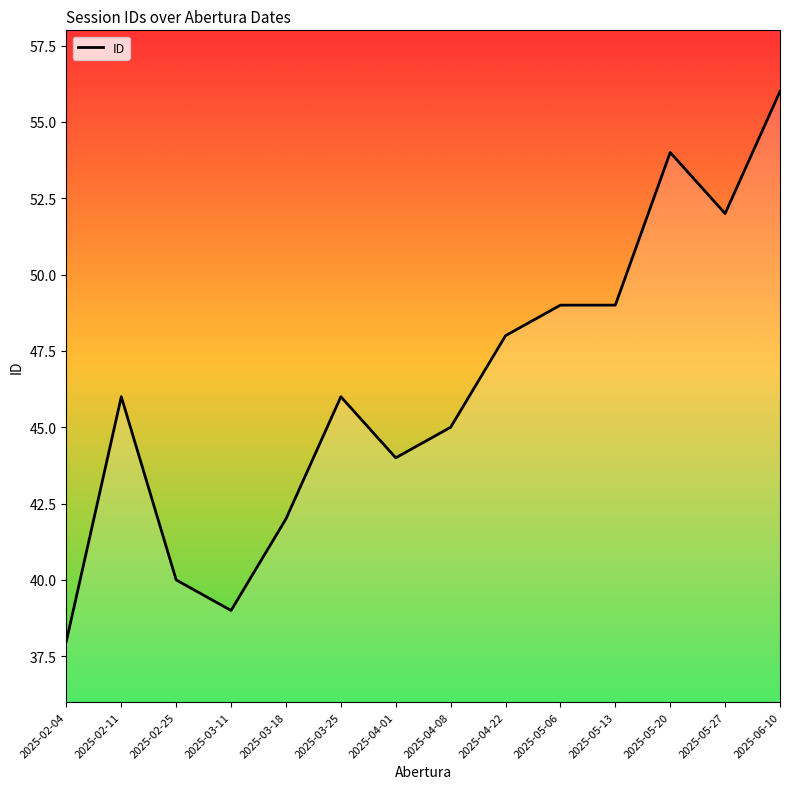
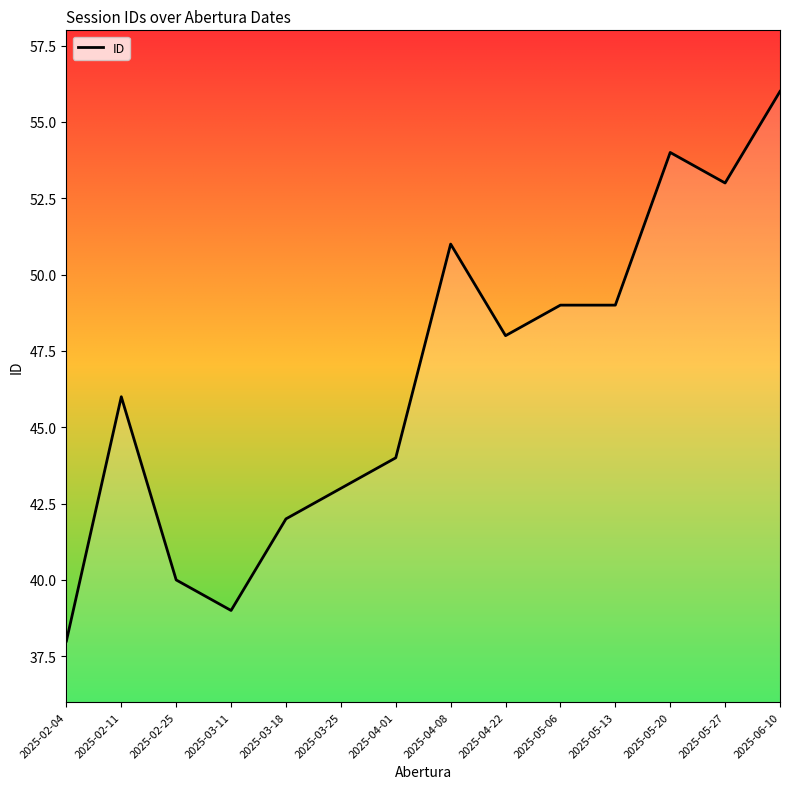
  {
    "2025-02-04": 38,
    "2025-02-11": 46,
    "2025-02-25": 40,
    "2025-03-11": 39,
    "2025-03-18": 42,
-   "2025-03-25": 46,
+   "2025-03-25": 43,
    "2025-04-01": 44,
-   "2025-04-08": 45,
+   "2025-04-08": 51,
    "2025-04-22": 48,
    "2025-05-06": 49,
    "2025-05-13": 49,
    "2025-05-20": 54,
-   "2025-05-27": 52,
+   "2025-05-27": 53,
    "2025-06-10": 56
  }
